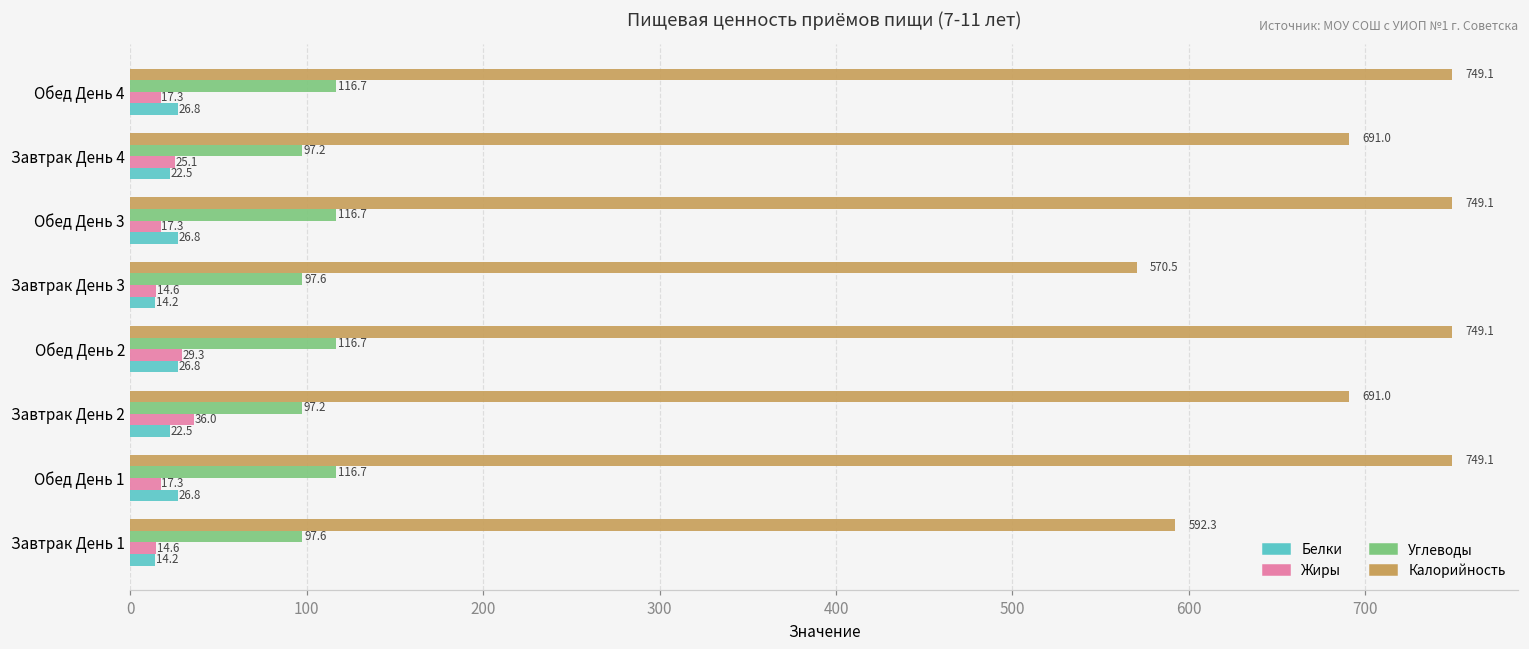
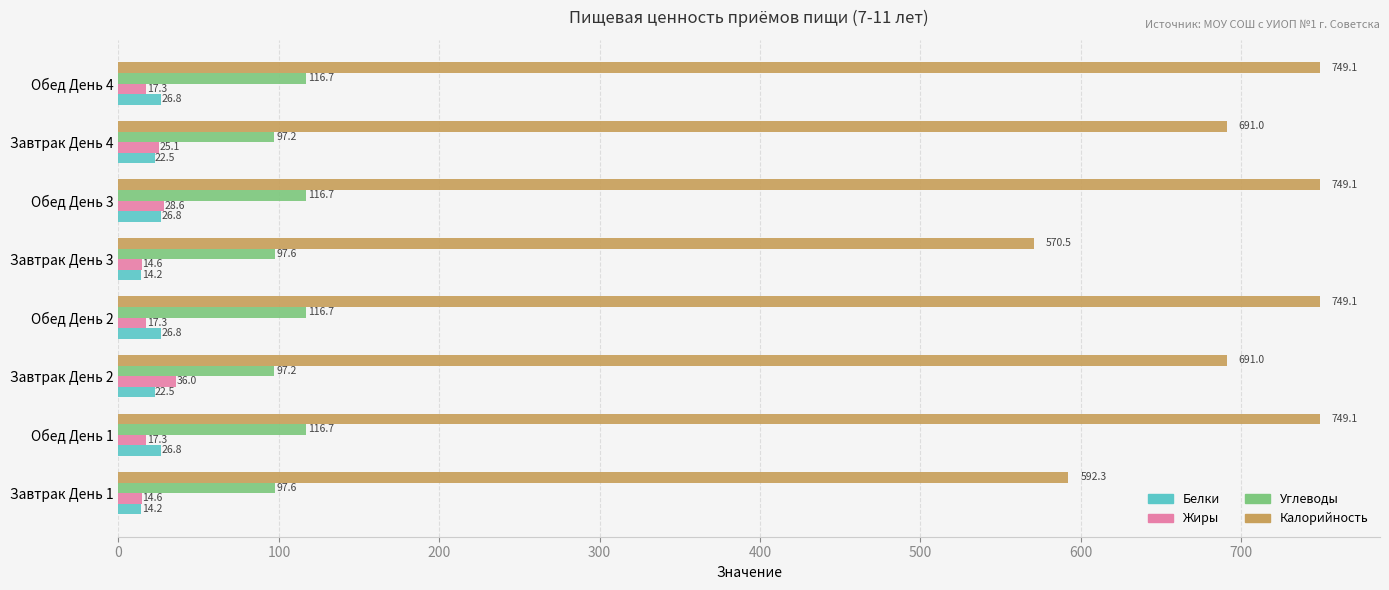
  {
    "Белки": {
      "Обед День 4": 26.8,
      "Завтрак День 4": 22.5,
      "Обед День 3": 26.8,
      "Завтрак День 3": 14.2,
      "Обед День 2": 26.8,
      "Завтрак День 2": 22.5,
      "Обед День 1": 26.8,
      "Завтрак День 1": 14.2
    },
    "Жиры": {
      "Обед День 4": 17.3,
      "Завтрак День 4": 25.1,
-     "Обед День 3": 17.3,
+     "Обед День 3": 28.6,
      "Завтрак День 3": 14.6,
-     "Обед День 2": 29.3,
+     "Обед День 2": 17.3,
      "Завтрак День 2": 36.0,
      "Обед День 1": 17.3,
      "Завтрак День 1": 14.6
    },
    "Углеводы": {
      "Обед День 4": 116.7,
      "Завтрак День 4": 97.2,
      "Обед День 3": 116.7,
      "Завтрак День 3": 97.6,
      "Обед День 2": 116.7,
      "Завтрак День 2": 97.2,
      "Обед День 1": 116.7,
      "Завтрак День 1": 97.6
    },
    "Калорийность": {
      "Обед День 4": 749.1,
      "Завтрак День 4": 691.0,
      "Обед День 3": 749.1,
      "Завтрак День 3": 570.5,
      "Обед День 2": 749.1,
      "Завтрак День 2": 691.0,
      "Обед День 1": 749.1,
      "Завтрак День 1": 592.3
    }
  }
